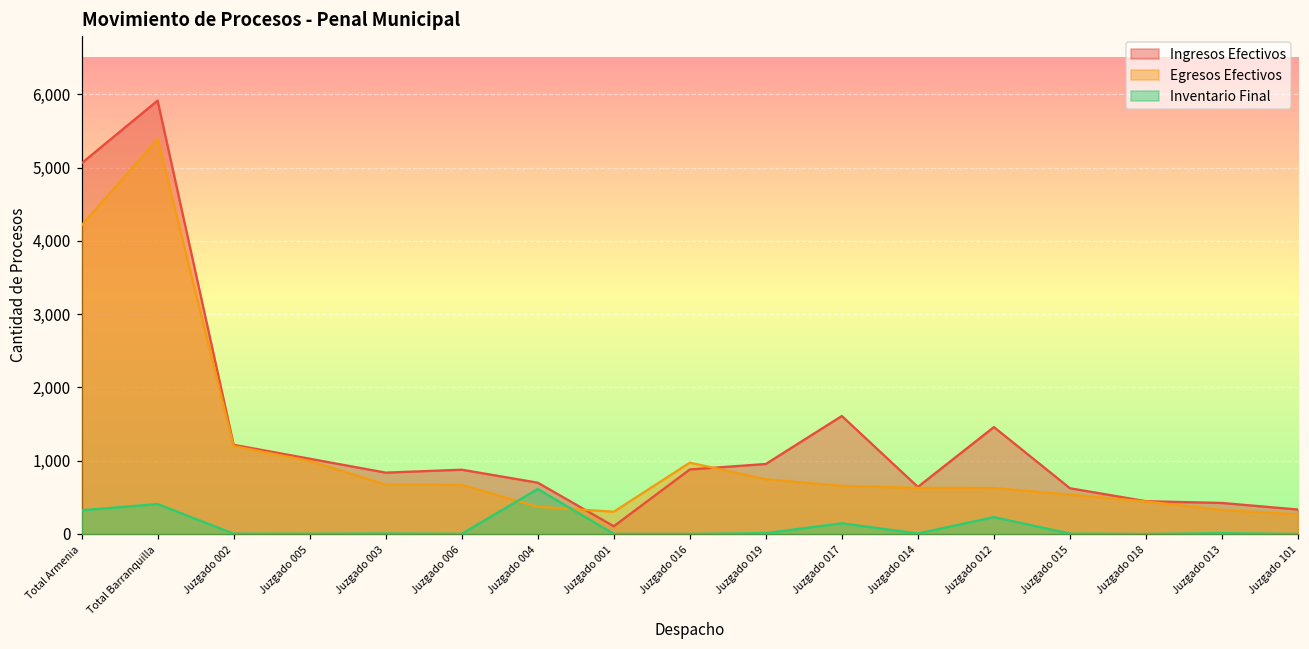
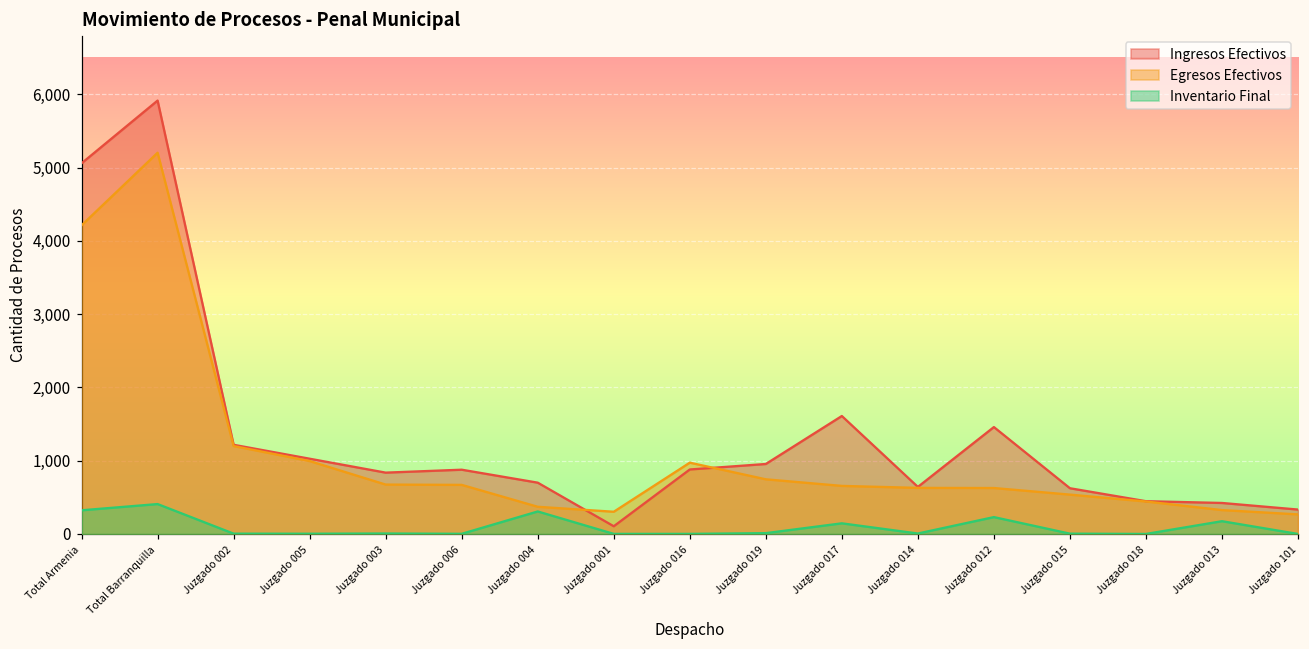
  {
    "Ingresos Efectivos": {
      "Total Armenia": "5,100",
      "Total Barranquilla": "5,900",
      "Juzgado 003": "800",
      "Juzgado 006": "900",
      "Juzgado 004": "700",
      "Juzgado 001": "100",
      "Juzgado 016": "900",
      "Juzgado 019": "1,000",
      "Juzgado 017": "1,600",
      "Juzgado 012": "1,500",
      "Juzgado 015": "600",
      "Juzgado 013": "400",
      "Juzgado 101": "300"
    },
    "Egresos Efectivos": {
      "Total Armenia": "4,200",
-     "Total Barranquilla": "5,400",
+     "Total Barranquilla": "5,200",
      "Juzgado 003": "700",
      "Juzgado 006": "700",
      "Juzgado 004": "400",
      "Juzgado 001": "300",
      "Juzgado 016": "1,000",
      "Juzgado 019": "700",
      "Juzgado 017": "700",
      "Juzgado 012": "600",
      "Juzgado 015": "500",
      "Juzgado 013": "300",
      "Juzgado 101": "300"
    },
    "Inventario Final": {
      "Total Armenia": "300",
      "Total Barranquilla": "400",
      "Juzgado 002": "0",
      "Juzgado 005": "0",
      "Juzgado 003": "0",
      "Juzgado 006": "0",
-     "Juzgado 004": "600",
+     "Juzgado 004": "300",
      "Juzgado 001": "0",
      "Juzgado 016": "0",
      "Juzgado 019": "0",
      "Juzgado 017": "100",
      "Juzgado 014": "0",
      "Juzgado 012": "200",
      "Juzgado 015": "0",
      "Juzgado 018": "0",
-     "Juzgado 013": "0",
+     "Juzgado 013": "200",
      "Juzgado 101": "0"
    }
  }
